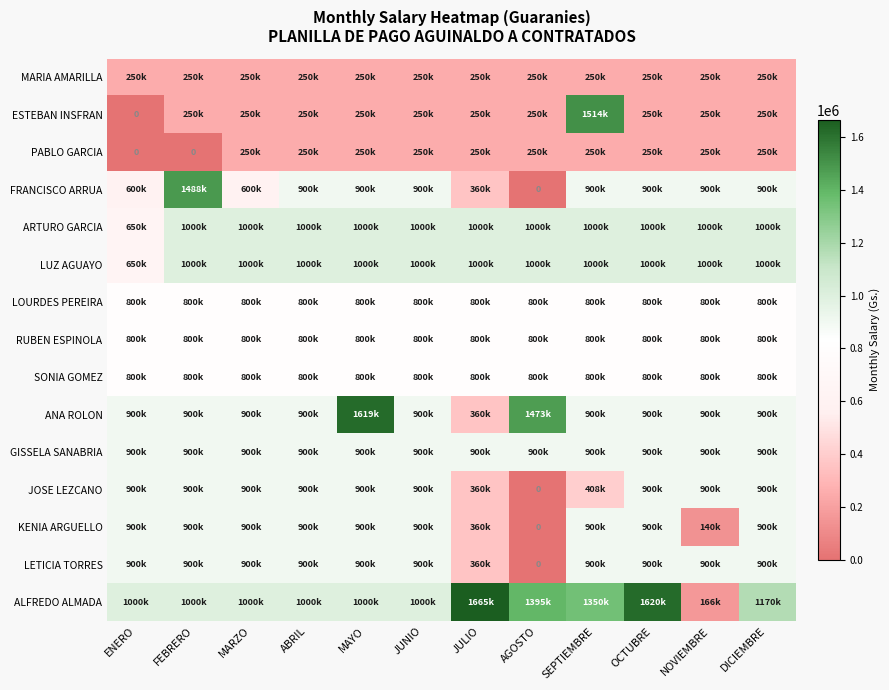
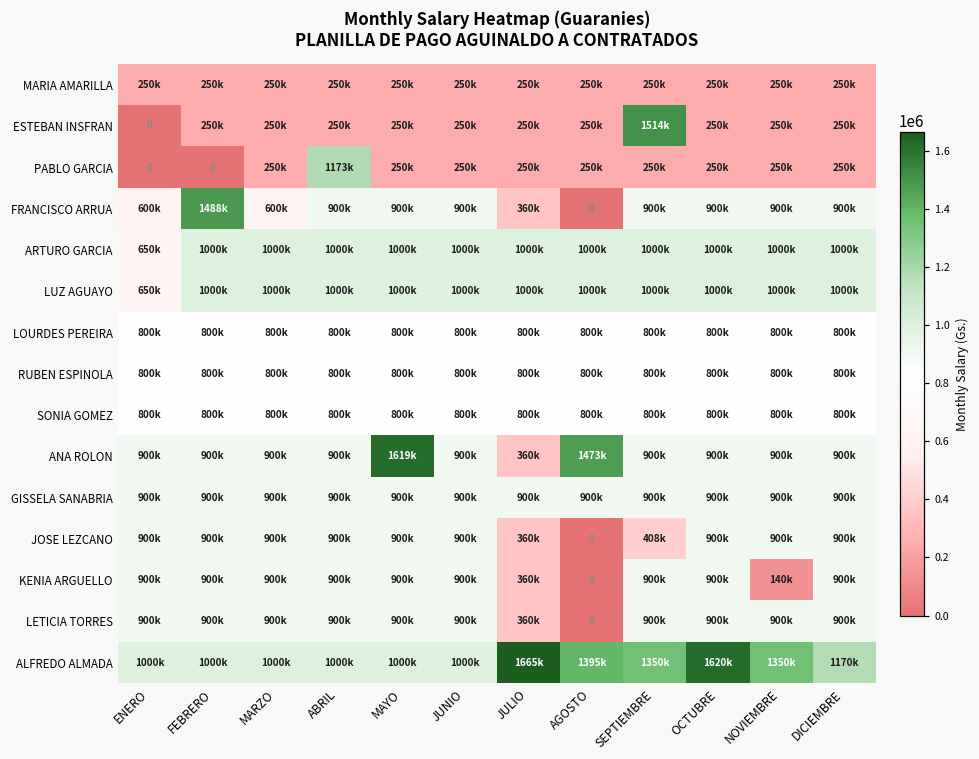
  {
    "MARIA AMARILLA": {
      "ENERO": "250k",
      "FEBRERO": "250k",
      "MARZO": "250k",
      "ABRIL": "250k",
      "MAYO": "250k",
      "JUNIO": "250k",
      "JULIO": "250k",
      "AGOSTO": "250k",
      "SEPTIEMBRE": "250k",
      "OCTUBRE": "250k",
      "NOVIEMBRE": "250k",
      "DICIEMBRE": "250k"
    },
    "ESTEBAN INSFRAN": {
      "ENERO": "0",
      "FEBRERO": "250k",
      "MARZO": "250k",
      "ABRIL": "250k",
      "MAYO": "250k",
      "JUNIO": "250k",
      "JULIO": "250k",
      "AGOSTO": "250k",
      "SEPTIEMBRE": "1514k",
      "OCTUBRE": "250k",
      "NOVIEMBRE": "250k",
      "DICIEMBRE": "250k"
    },
    "PABLO GARCIA": {
      "ENERO": "0",
      "FEBRERO": "0",
      "MARZO": "250k",
-     "ABRIL": "250k",
+     "ABRIL": "1173k",
      "MAYO": "250k",
      "JUNIO": "250k",
      "JULIO": "250k",
      "AGOSTO": "250k",
      "SEPTIEMBRE": "250k",
      "OCTUBRE": "250k",
      "NOVIEMBRE": "250k",
      "DICIEMBRE": "250k"
    },
    "FRANCISCO ARRUA": {
      "ENERO": "600k",
      "FEBRERO": "1488k",
      "MARZO": "600k",
      "ABRIL": "900k",
      "MAYO": "900k",
      "JUNIO": "900k",
      "JULIO": "360k",
      "AGOSTO": "0",
      "SEPTIEMBRE": "900k",
      "OCTUBRE": "900k",
      "NOVIEMBRE": "900k",
      "DICIEMBRE": "900k"
    },
    "ARTURO GARCIA": {
      "ENERO": "650k",
      "FEBRERO": "1000k",
      "MARZO": "1000k",
      "ABRIL": "1000k",
      "MAYO": "1000k",
      "JUNIO": "1000k",
      "JULIO": "1000k",
      "AGOSTO": "1000k",
      "SEPTIEMBRE": "1000k",
      "OCTUBRE": "1000k",
      "NOVIEMBRE": "1000k",
      "DICIEMBRE": "1000k"
    },
    "LUZ AGUAYO": {
      "ENERO": "650k",
      "FEBRERO": "1000k",
      "MARZO": "1000k",
      "ABRIL": "1000k",
      "MAYO": "1000k",
      "JUNIO": "1000k",
      "JULIO": "1000k",
      "AGOSTO": "1000k",
      "SEPTIEMBRE": "1000k",
      "OCTUBRE": "1000k",
      "NOVIEMBRE": "1000k",
      "DICIEMBRE": "1000k"
    },
    "LOURDES PEREIRA": {
      "ENERO": "800k",
      "FEBRERO": "800k",
      "MARZO": "800k",
      "ABRIL": "800k",
      "MAYO": "800k",
      "JUNIO": "800k",
      "JULIO": "800k",
      "AGOSTO": "800k",
      "SEPTIEMBRE": "800k",
      "OCTUBRE": "800k",
      "NOVIEMBRE": "800k",
      "DICIEMBRE": "800k"
    },
    "RUBEN ESPINOLA": {
      "ENERO": "800k",
      "FEBRERO": "800k",
      "MARZO": "800k",
      "ABRIL": "800k",
      "MAYO": "800k",
      "JUNIO": "800k",
      "JULIO": "800k",
      "AGOSTO": "800k",
      "SEPTIEMBRE": "800k",
      "OCTUBRE": "800k",
      "NOVIEMBRE": "800k",
      "DICIEMBRE": "800k"
    },
    "SONIA GOMEZ": {
      "ENERO": "800k",
      "FEBRERO": "800k",
      "MARZO": "800k",
      "ABRIL": "800k",
      "MAYO": "800k",
      "JUNIO": "800k",
      "JULIO": "800k",
      "AGOSTO": "800k",
      "SEPTIEMBRE": "800k",
      "OCTUBRE": "800k",
      "NOVIEMBRE": "800k",
      "DICIEMBRE": "800k"
    },
    "ANA ROLON": {
      "ENERO": "900k",
      "FEBRERO": "900k",
      "MARZO": "900k",
      "ABRIL": "900k",
      "MAYO": "1619k",
      "JUNIO": "900k",
      "JULIO": "360k",
      "AGOSTO": "1473k",
      "SEPTIEMBRE": "900k",
      "OCTUBRE": "900k",
      "NOVIEMBRE": "900k",
      "DICIEMBRE": "900k"
    },
    "GISSELA SANABRIA": {
      "ENERO": "900k",
      "FEBRERO": "900k",
      "MARZO": "900k",
      "ABRIL": "900k",
      "MAYO": "900k",
      "JUNIO": "900k",
      "JULIO": "900k",
      "AGOSTO": "900k",
      "SEPTIEMBRE": "900k",
      "OCTUBRE": "900k",
      "NOVIEMBRE": "900k",
      "DICIEMBRE": "900k"
    },
    "JOSE LEZCANO": {
      "ENERO": "900k",
      "FEBRERO": "900k",
      "MARZO": "900k",
      "ABRIL": "900k",
      "MAYO": "900k",
      "JUNIO": "900k",
      "JULIO": "360k",
      "AGOSTO": "0",
      "SEPTIEMBRE": "408k",
      "OCTUBRE": "900k",
      "NOVIEMBRE": "900k",
      "DICIEMBRE": "900k"
    },
    "KENIA ARGUELLO": {
      "ENERO": "900k",
      "FEBRERO": "900k",
      "MARZO": "900k",
      "ABRIL": "900k",
      "MAYO": "900k",
      "JUNIO": "900k",
      "JULIO": "360k",
      "AGOSTO": "0",
      "SEPTIEMBRE": "900k",
      "OCTUBRE": "900k",
      "NOVIEMBRE": "140k",
      "DICIEMBRE": "900k"
    },
    "LETICIA TORRES": {
      "ENERO": "900k",
      "FEBRERO": "900k",
      "MARZO": "900k",
      "ABRIL": "900k",
      "MAYO": "900k",
      "JUNIO": "900k",
      "JULIO": "360k",
      "AGOSTO": "0",
      "SEPTIEMBRE": "900k",
      "OCTUBRE": "900k",
      "NOVIEMBRE": "900k",
      "DICIEMBRE": "900k"
    },
    "ALFREDO ALMADA": {
      "ENERO": "1000k",
      "FEBRERO": "1000k",
      "MARZO": "1000k",
      "ABRIL": "1000k",
      "MAYO": "1000k",
      "JUNIO": "1000k",
      "JULIO": "1665k",
      "AGOSTO": "1395k",
      "SEPTIEMBRE": "1350k",
      "OCTUBRE": "1620k",
-     "NOVIEMBRE": "166k",
+     "NOVIEMBRE": "1350k",
      "DICIEMBRE": "1170k"
    }
  }
